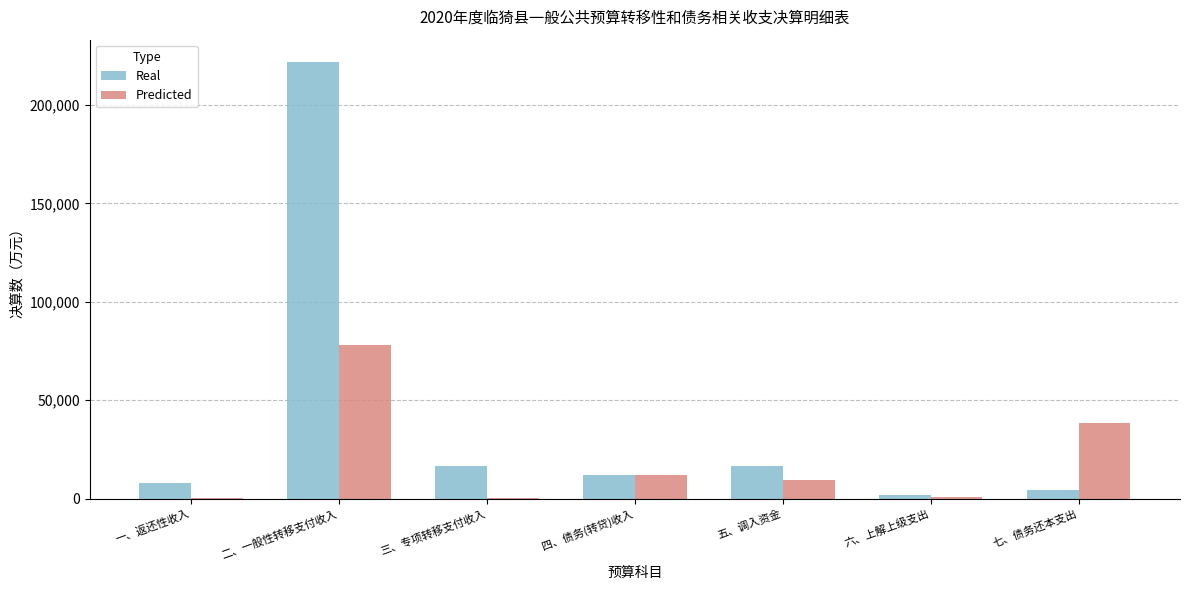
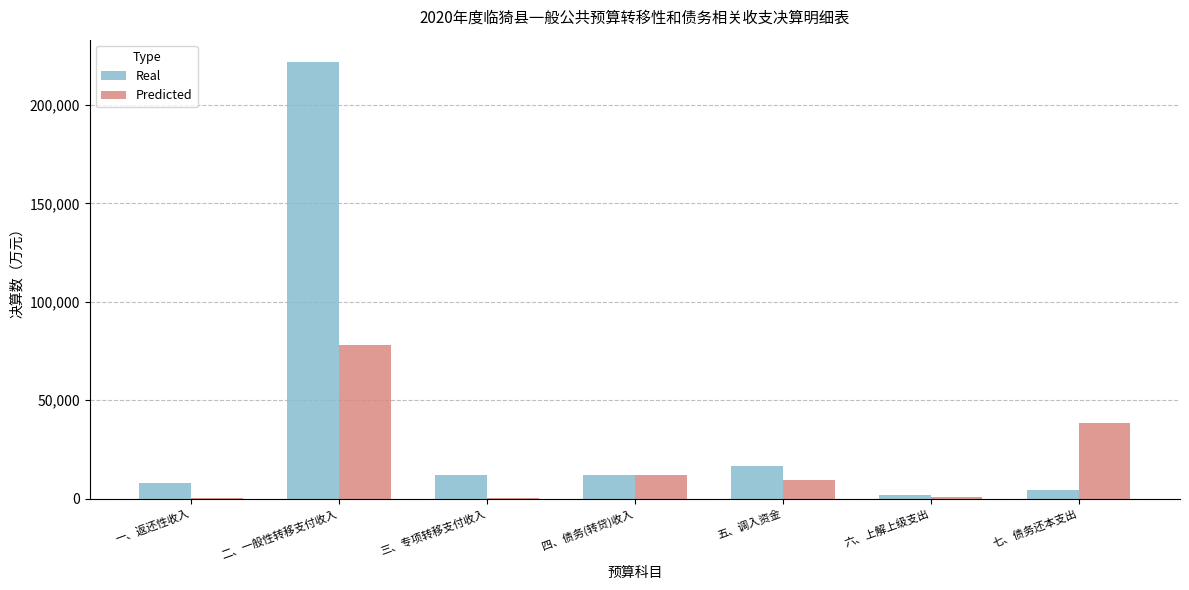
  {
    "Real": {
      "一、返还性收入": "8,000",
      "二、一般性转移支付收入": "222,000",
-     "三、专项转移支付收入": "17,000",
+     "三、专项转移支付收入": "12,000",
      "四、债务(转贷)收入": "12,000",
      "五、调入资金": "17,000",
      "六、上解上级支出": "2,000",
      "七、债务还本支出": "4,000"
    },
    "Predicted": {
      "二、一般性转移支付收入": "78,000",
      "四、债务(转贷)收入": "12,000",
      "五、调入资金": "9,000",
      "七、债务还本支出": "38,000"
    }
  }
